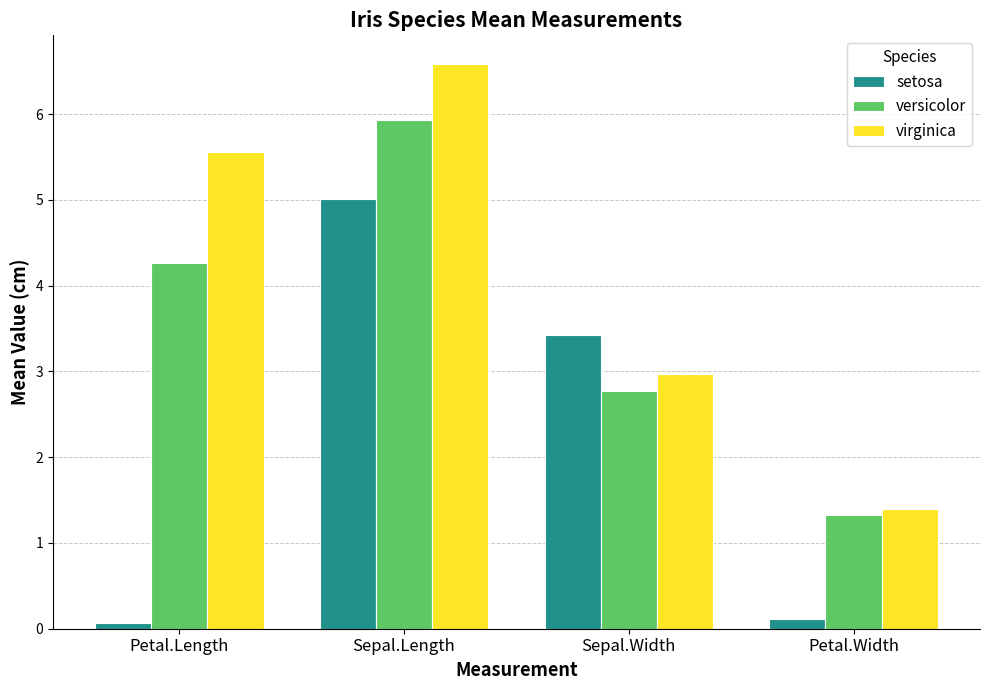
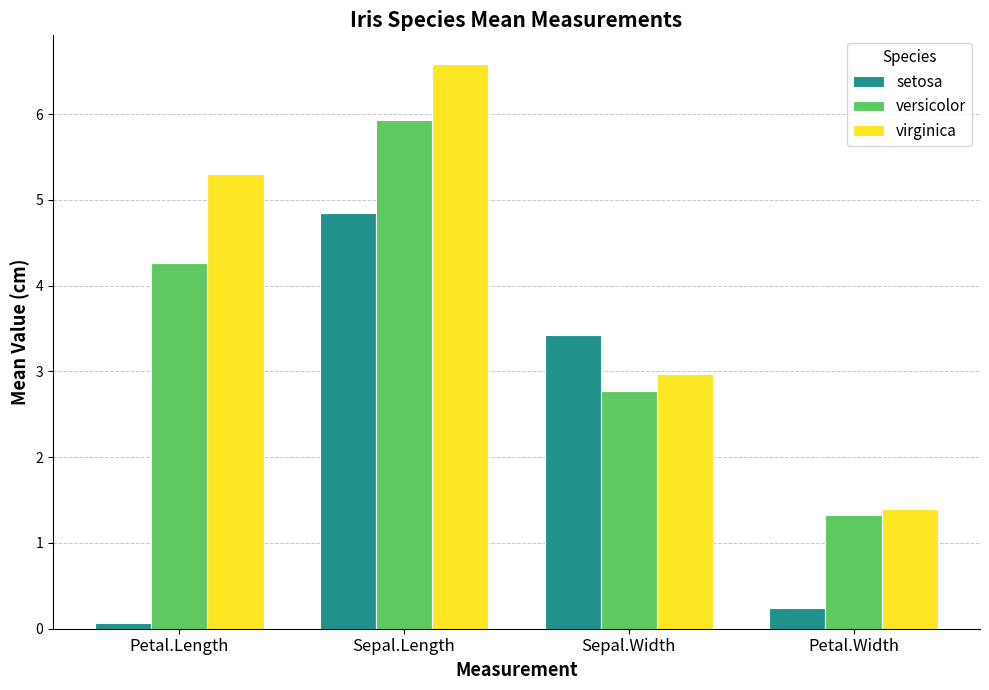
  {
    "setosa": {
      "Petal.Length": 0.1,
-     "Sepal.Length": 5.0,
+     "Sepal.Length": 4.8,
      "Sepal.Width": 3.4,
-     "Petal.Width": 0.1
+     "Petal.Width": 0.2
    },
    "versicolor": {
      "Petal.Length": 4.3,
      "Sepal.Length": 5.9,
      "Sepal.Width": 2.8,
      "Petal.Width": 1.3
    },
    "virginica": {
-     "Petal.Length": 5.6,
+     "Petal.Length": 5.3,
      "Sepal.Length": 6.6,
      "Sepal.Width": 3.0,
      "Petal.Width": 1.4
    }
  }
